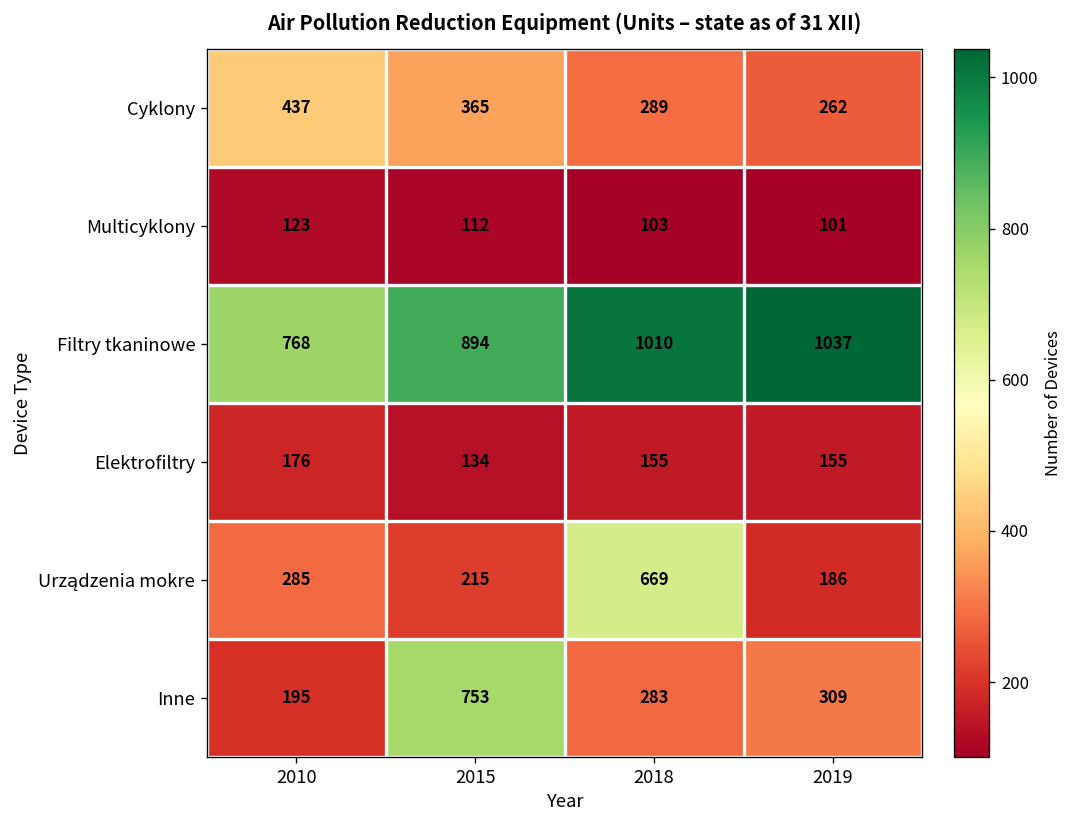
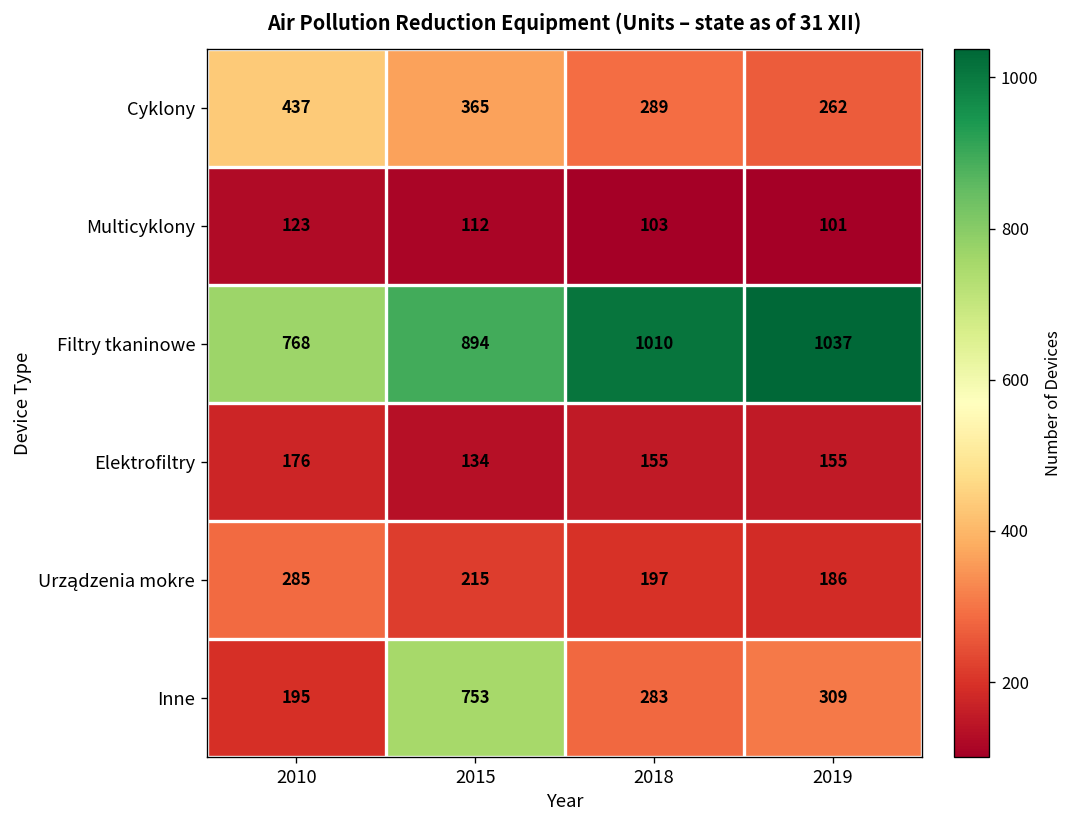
  {
    "Cyklony": {
      "2010": 437,
      "2015": 365,
      "2018": 289,
      "2019": 262
    },
    "Multicyklony": {
      "2010": 123,
      "2015": 112,
      "2018": 103,
      "2019": 101
    },
    "Filtry tkaninowe": {
      "2010": 768,
      "2015": 894,
      "2018": 1010,
      "2019": 1037
    },
    "Elektrofiltry": {
      "2010": 176,
      "2015": 134,
      "2018": 155,
      "2019": 155
    },
    "Urządzenia mokre": {
      "2010": 285,
      "2015": 215,
-     "2018": 669,
+     "2018": 197,
      "2019": 186
    },
    "Inne": {
      "2010": 195,
      "2015": 753,
      "2018": 283,
      "2019": 309
    }
  }
